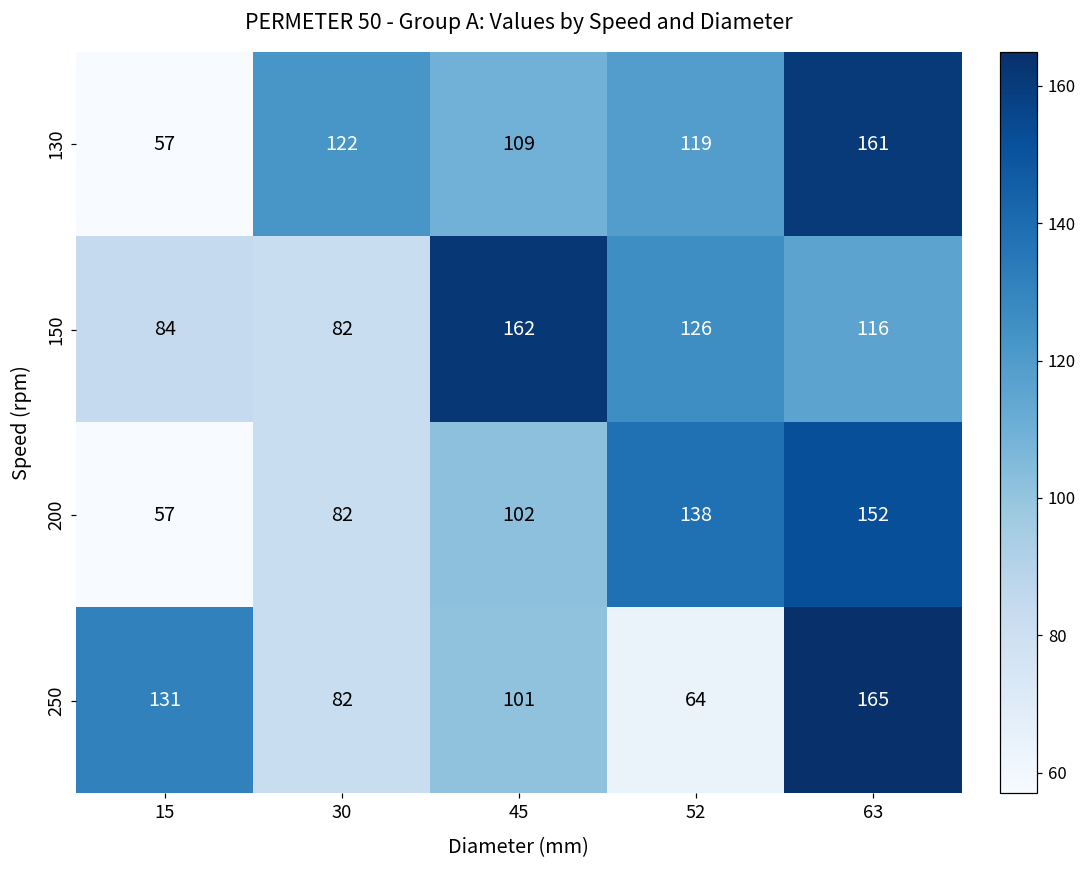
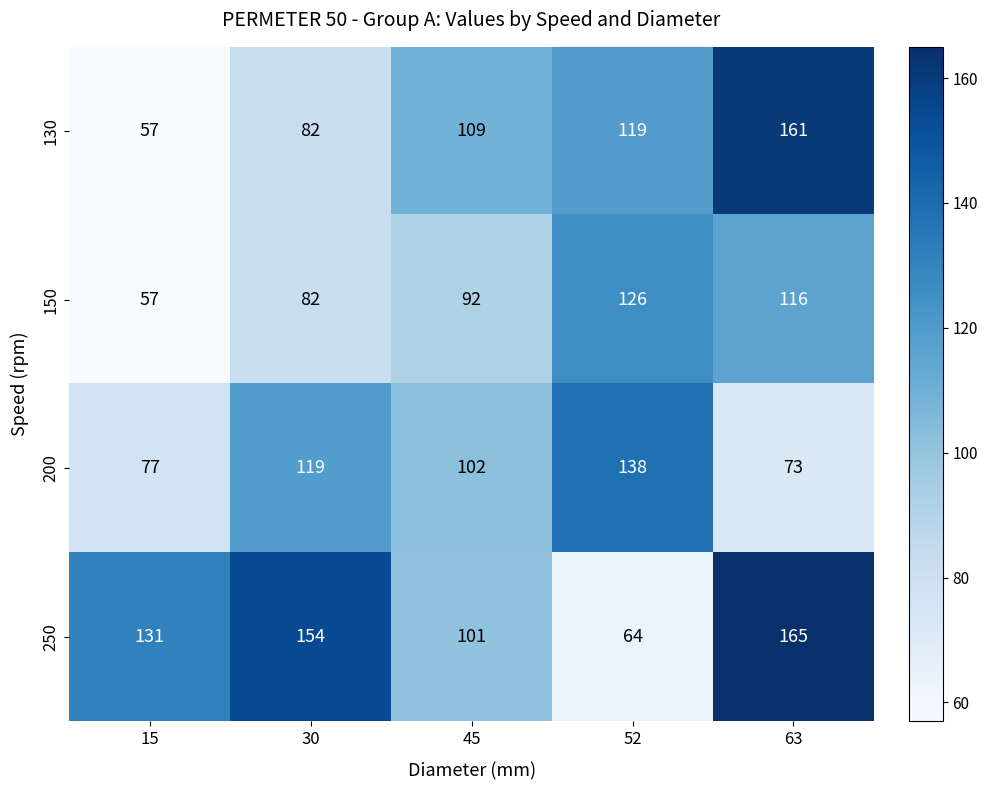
  {
    "130": {
      "15": 57,
-     "30": 122,
+     "30": 82,
      "45": 109,
      "52": 119,
      "63": 161
    },
    "150": {
-     "15": 84,
+     "15": 57,
      "30": 82,
-     "45": 162,
+     "45": 92,
      "52": 126,
      "63": 116
    },
    "200": {
-     "15": 57,
-     "30": 82,
+     "15": 77,
+     "30": 119,
      "45": 102,
      "52": 138,
-     "63": 152
+     "63": 73
    },
    "250": {
      "15": 131,
-     "30": 82,
+     "30": 154,
      "45": 101,
      "52": 64,
      "63": 165
    }
  }
